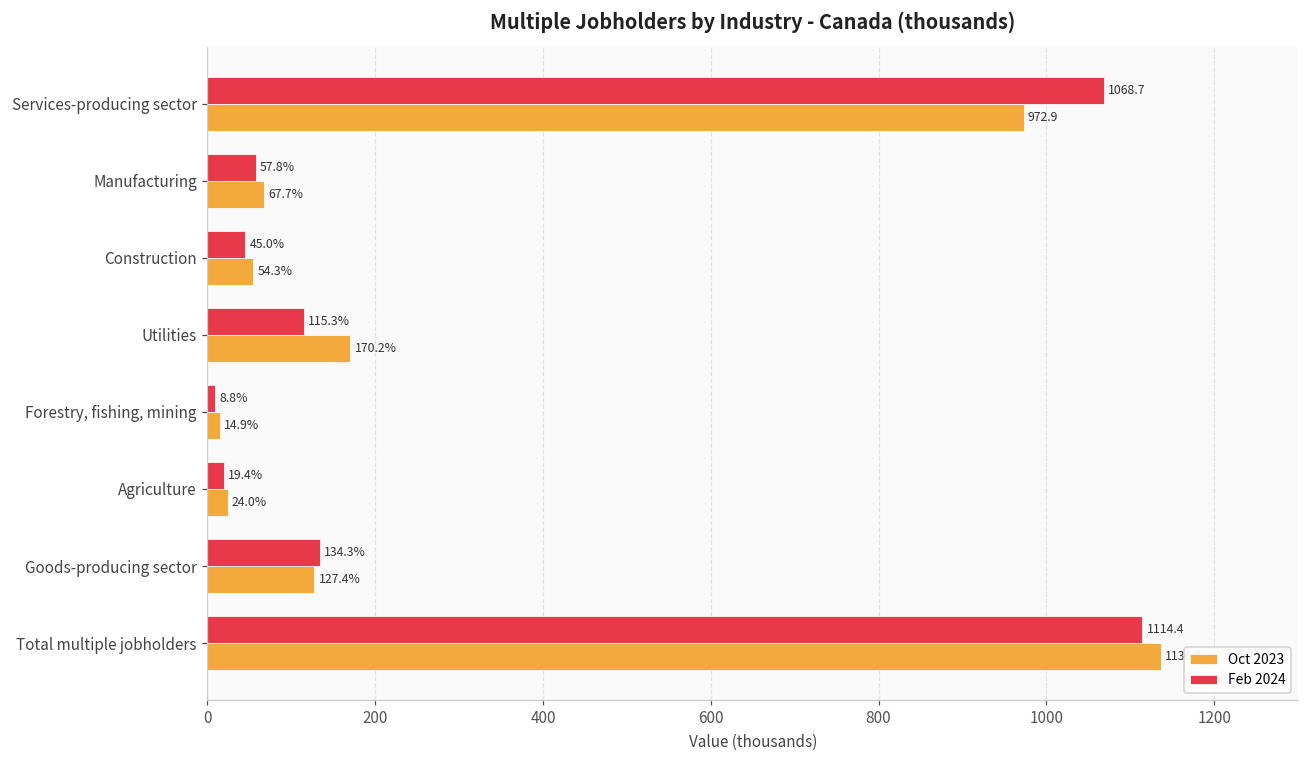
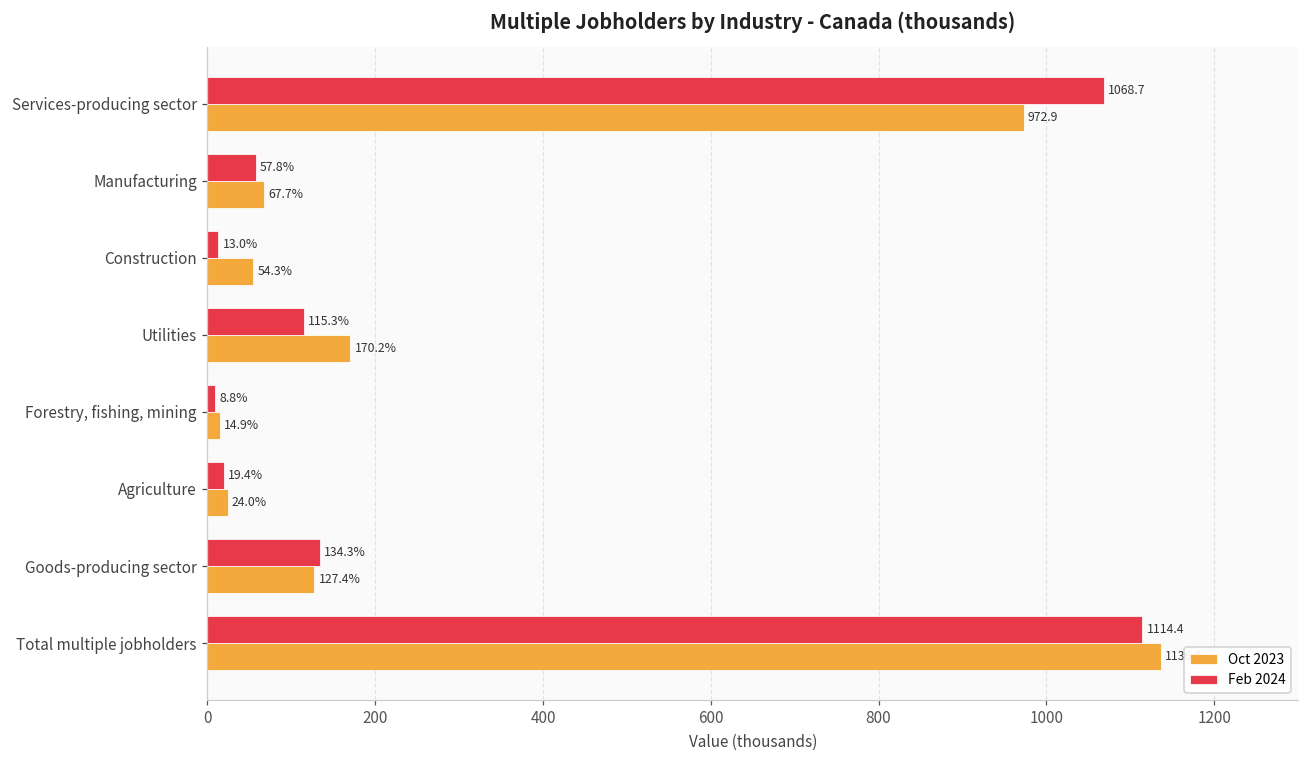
  {
    "Oct 2023": {
      "Services-producing sector": "972.9",
      "Manufacturing": "67.7%",
      "Construction": "54.3%",
      "Utilities": "170.2%",
      "Forestry, fishing, mining": "14.9%",
      "Agriculture": "24.0%",
      "Goods-producing sector": "127.4%"
    },
    "Feb 2024": {
      "Services-producing sector": "1068.7",
      "Manufacturing": "57.8%",
-     "Construction": "45.0%",
+     "Construction": "13.0%",
      "Utilities": "115.3%",
      "Forestry, fishing, mining": "8.8%",
      "Agriculture": "19.4%",
      "Goods-producing sector": "134.3%",
      "Total multiple jobholders": "1114.4"
    }
  }
